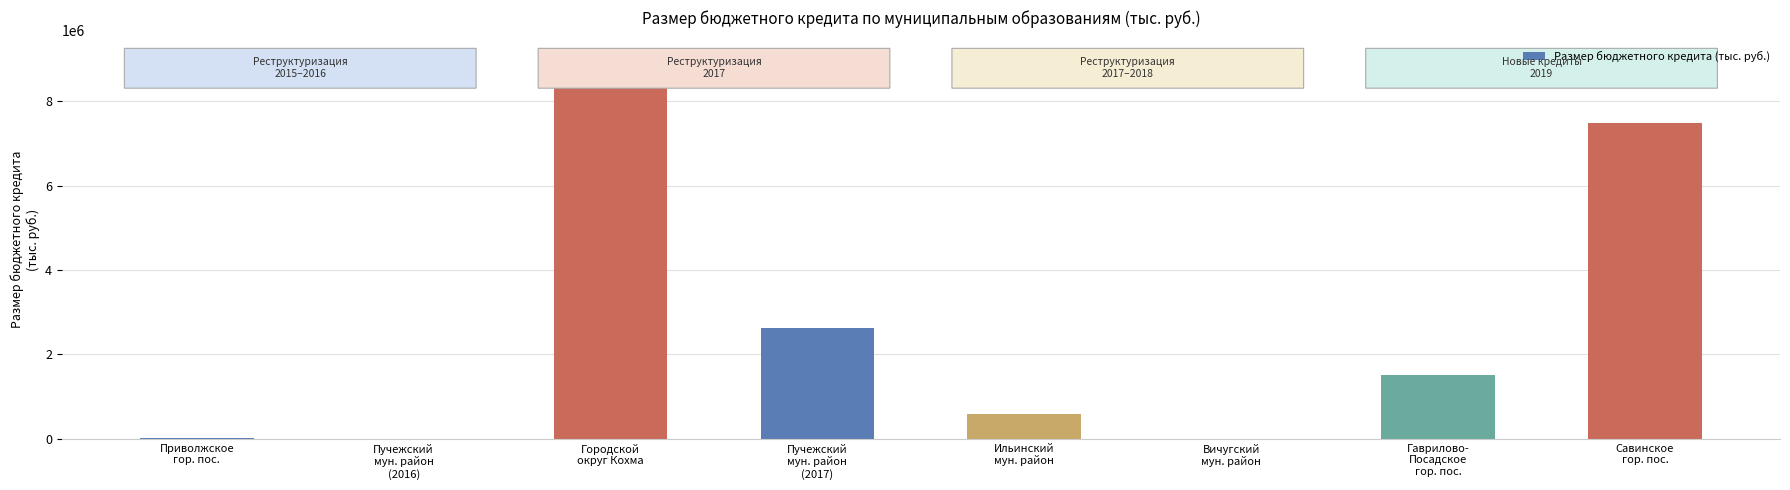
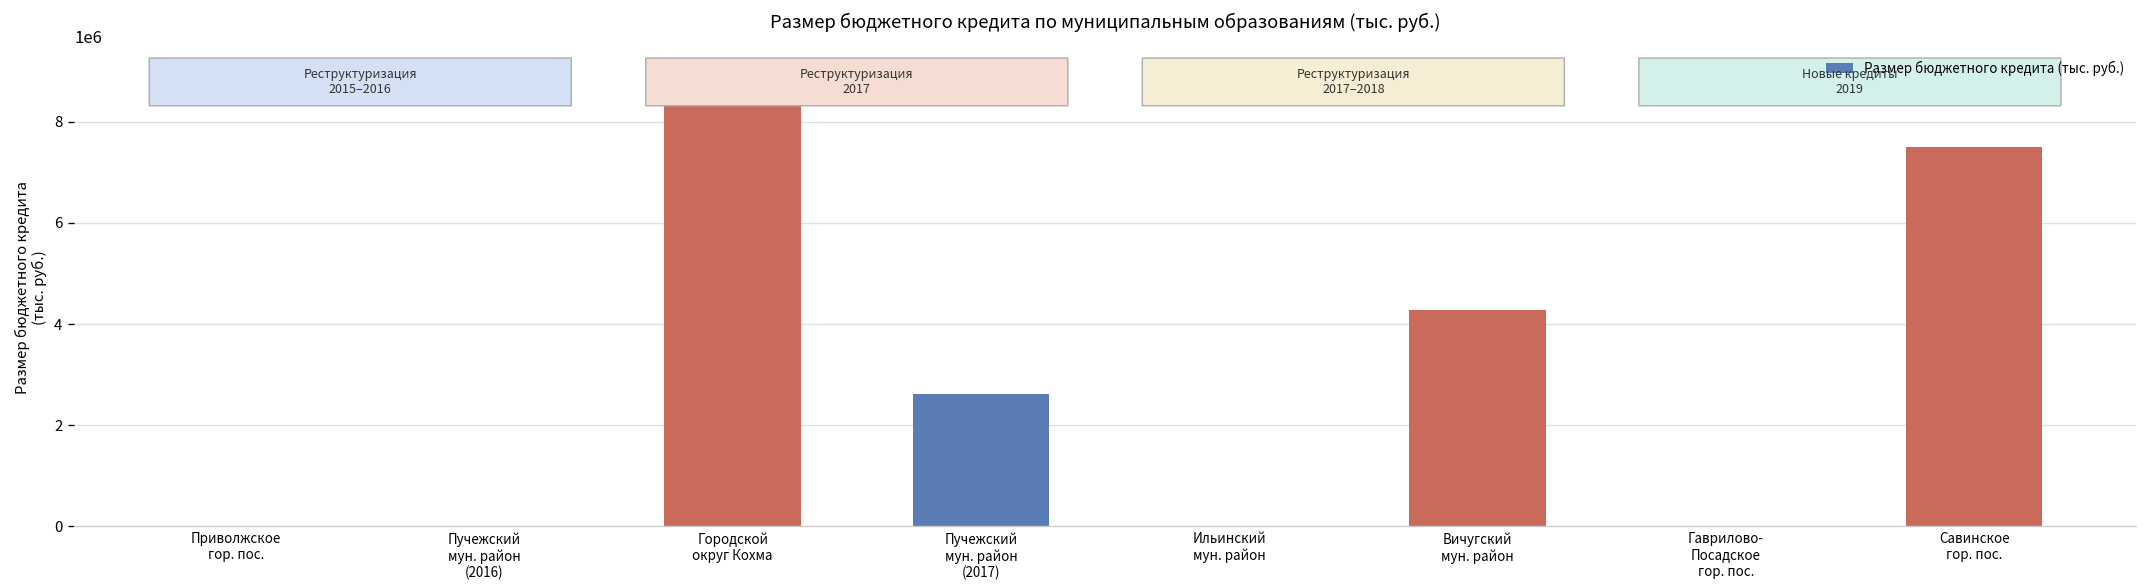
  {
    "Пучежский мун. район (2017)": 2600000,
-   "Ильинский мун. район": 600000,
-   "Вичугский мун. район": 0,
-   "Гаврилово- Посадское гор. пос.": 1500000,
+   "Ильинский мун. район": 0,
+   "Вичугский мун. район": 4300000,
+   "Гаврилово- Посадское гор. пос.": 0,
    "Савинское гор. пос.": 7500000
  }
